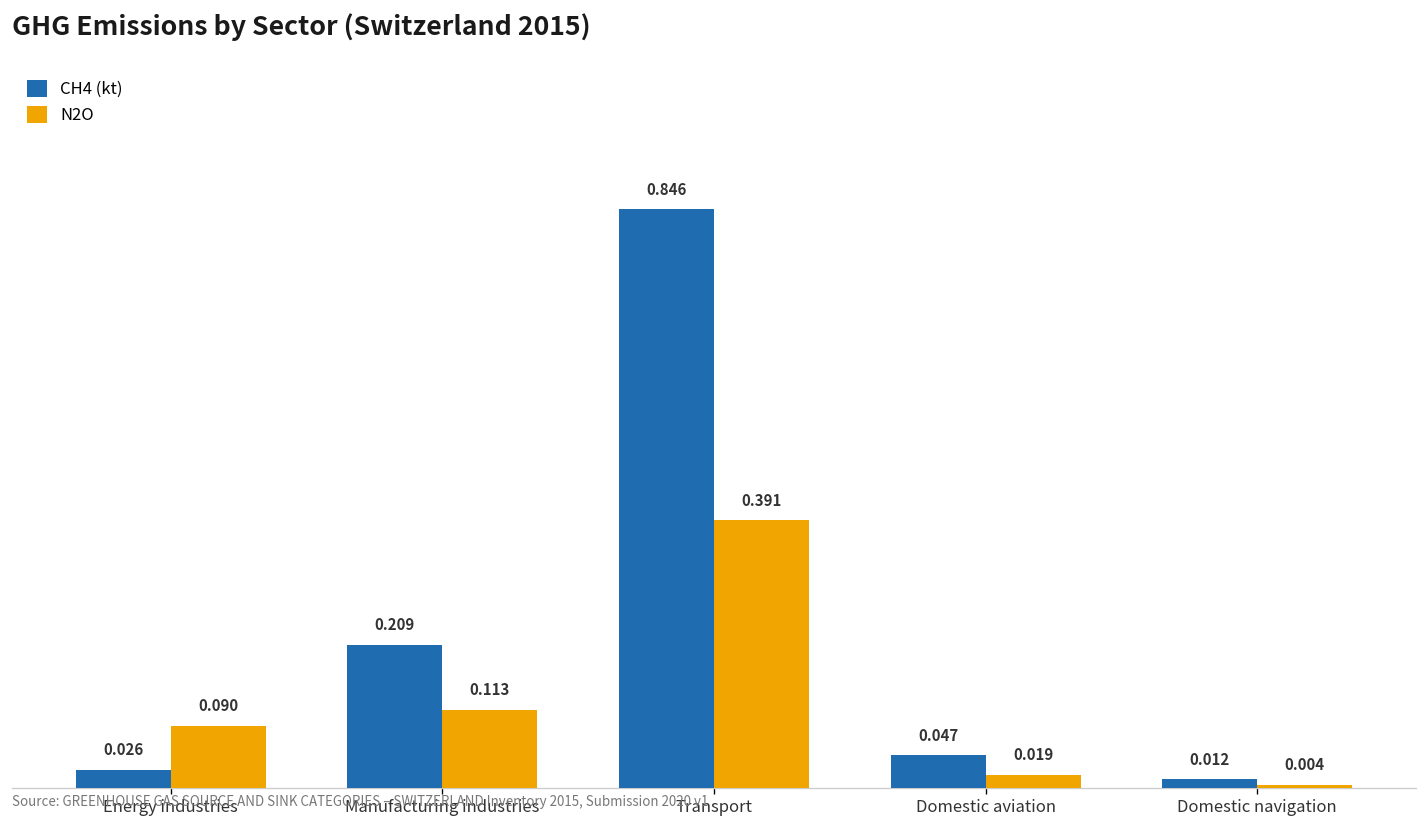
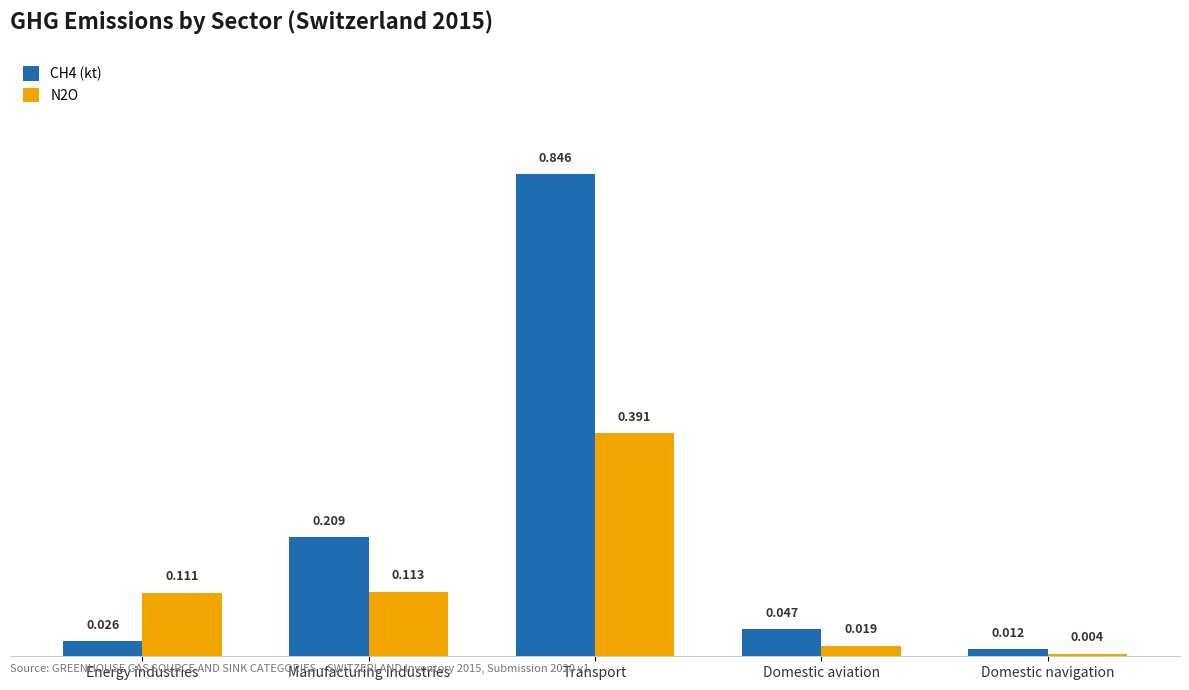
  {
    "CH4 (kt)": {
      "Energy industries": 0.026,
      "Manufacturing industries": 0.209,
      "Transport": 0.846,
      "Domestic aviation": 0.047,
      "Domestic navigation": 0.012
    },
    "N2O": {
-     "Energy industries": 0.090,
+     "Energy industries": 0.111,
      "Manufacturing industries": 0.113,
      "Transport": 0.391,
      "Domestic aviation": 0.019,
      "Domestic navigation": 0.004
    }
  }
